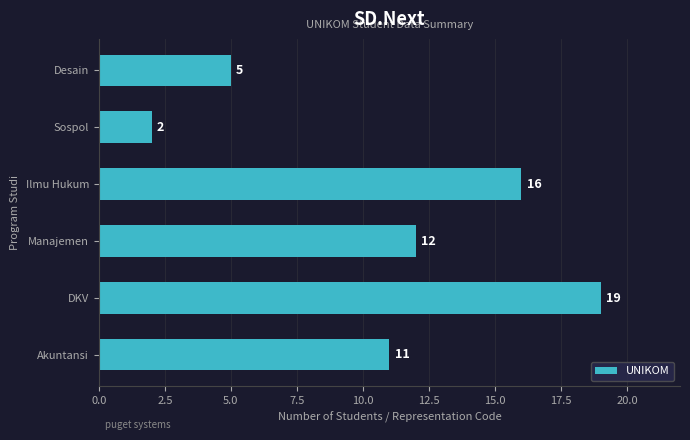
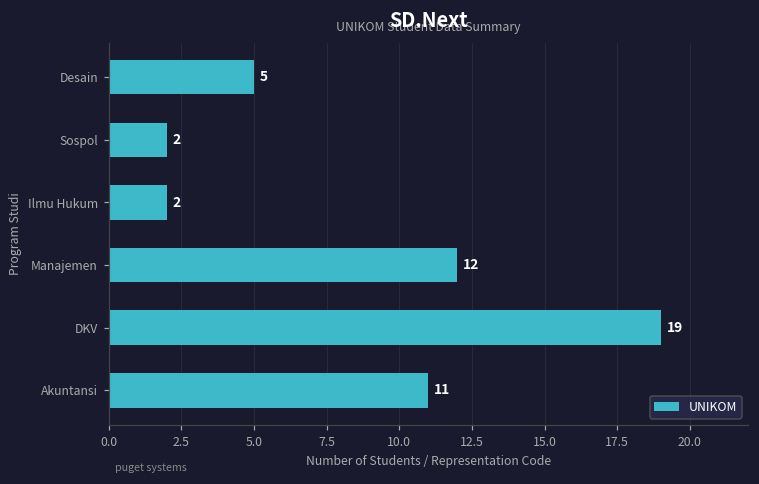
  {
    "Desain": 5,
    "Sospol": 2,
-   "Ilmu Hukum": 16,
+   "Ilmu Hukum": 2,
    "Manajemen": 12,
    "DKV": 19,
    "Akuntansi": 11
  }
